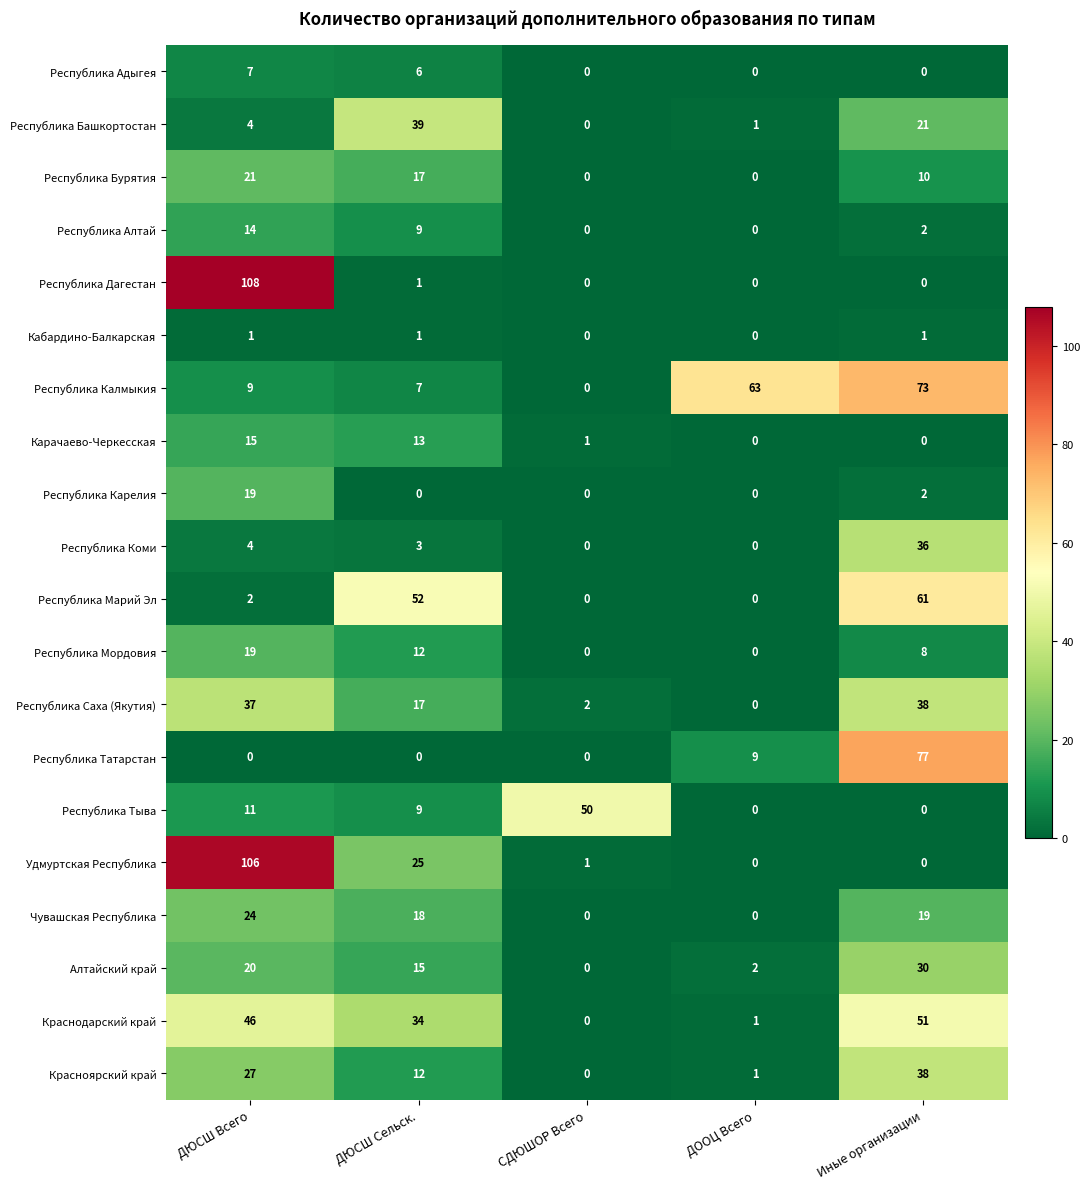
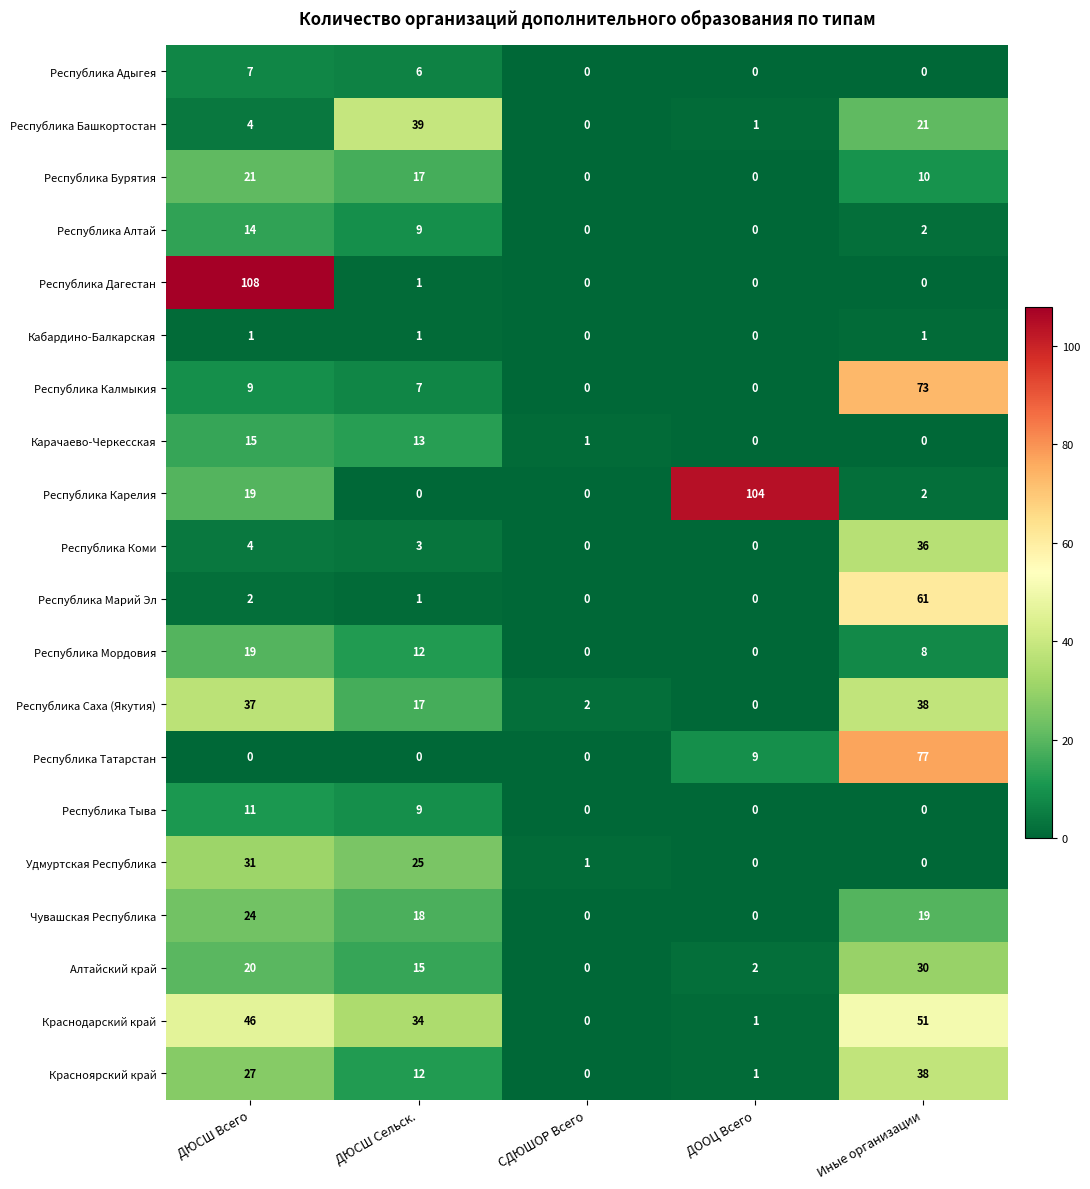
  {
    "Республика Адыгея": {
      "ДЮСШ Всего": 7,
      "ДЮСШ Сельск.": 6,
      "СДЮШОР Всего": 0,
      "ДООЦ Всего": 0,
      "Иные организации": 0
    },
    "Республика Башкортостан": {
      "ДЮСШ Всего": 4,
      "ДЮСШ Сельск.": 39,
      "СДЮШОР Всего": 0,
      "ДООЦ Всего": 1,
      "Иные организации": 21
    },
    "Республика Бурятия": {
      "ДЮСШ Всего": 21,
      "ДЮСШ Сельск.": 17,
      "СДЮШОР Всего": 0,
      "ДООЦ Всего": 0,
      "Иные организации": 10
    },
    "Республика Алтай": {
      "ДЮСШ Всего": 14,
      "ДЮСШ Сельск.": 9,
      "СДЮШОР Всего": 0,
      "ДООЦ Всего": 0,
      "Иные организации": 2
    },
    "Республика Дагестан": {
      "ДЮСШ Всего": 108,
      "ДЮСШ Сельск.": 1,
      "СДЮШОР Всего": 0,
      "ДООЦ Всего": 0,
      "Иные организации": 0
    },
    "Кабардино-Балкарская": {
      "ДЮСШ Всего": 1,
      "ДЮСШ Сельск.": 1,
      "СДЮШОР Всего": 0,
      "ДООЦ Всего": 0,
      "Иные организации": 1
    },
    "Республика Калмыкия": {
      "ДЮСШ Всего": 9,
      "ДЮСШ Сельск.": 7,
      "СДЮШОР Всего": 0,
-     "ДООЦ Всего": 63,
+     "ДООЦ Всего": 0,
      "Иные организации": 73
    },
    "Карачаево-Черкесская": {
      "ДЮСШ Всего": 15,
      "ДЮСШ Сельск.": 13,
      "СДЮШОР Всего": 1,
      "ДООЦ Всего": 0,
      "Иные организации": 0
    },
    "Республика Карелия": {
      "ДЮСШ Всего": 19,
      "ДЮСШ Сельск.": 0,
      "СДЮШОР Всего": 0,
-     "ДООЦ Всего": 0,
+     "ДООЦ Всего": 104,
      "Иные организации": 2
    },
    "Республика Коми": {
      "ДЮСШ Всего": 4,
      "ДЮСШ Сельск.": 3,
      "СДЮШОР Всего": 0,
      "ДООЦ Всего": 0,
      "Иные организации": 36
    },
    "Республика Марий Эл": {
      "ДЮСШ Всего": 2,
-     "ДЮСШ Сельск.": 52,
+     "ДЮСШ Сельск.": 1,
      "СДЮШОР Всего": 0,
      "ДООЦ Всего": 0,
      "Иные организации": 61
    },
    "Республика Мордовия": {
      "ДЮСШ Всего": 19,
      "ДЮСШ Сельск.": 12,
      "СДЮШОР Всего": 0,
      "ДООЦ Всего": 0,
      "Иные организации": 8
    },
    "Республика Саха (Якутия)": {
      "ДЮСШ Всего": 37,
      "ДЮСШ Сельск.": 17,
      "СДЮШОР Всего": 2,
      "ДООЦ Всего": 0,
      "Иные организации": 38
    },
    "Республика Татарстан": {
      "ДЮСШ Всего": 0,
      "ДЮСШ Сельск.": 0,
      "СДЮШОР Всего": 0,
      "ДООЦ Всего": 9,
      "Иные организации": 77
    },
    "Республика Тыва": {
      "ДЮСШ Всего": 11,
      "ДЮСШ Сельск.": 9,
-     "СДЮШОР Всего": 50,
+     "СДЮШОР Всего": 0,
      "ДООЦ Всего": 0,
      "Иные организации": 0
    },
    "Удмуртская Республика": {
-     "ДЮСШ Всего": 106,
+     "ДЮСШ Всего": 31,
      "ДЮСШ Сельск.": 25,
      "СДЮШОР Всего": 1,
      "ДООЦ Всего": 0,
      "Иные организации": 0
    },
    "Чувашская Республика": {
      "ДЮСШ Всего": 24,
      "ДЮСШ Сельск.": 18,
      "СДЮШОР Всего": 0,
      "ДООЦ Всего": 0,
      "Иные организации": 19
    },
    "Алтайский край": {
      "ДЮСШ Всего": 20,
      "ДЮСШ Сельск.": 15,
      "СДЮШОР Всего": 0,
      "ДООЦ Всего": 2,
      "Иные организации": 30
    },
    "Краснодарский край": {
      "ДЮСШ Всего": 46,
      "ДЮСШ Сельск.": 34,
      "СДЮШОР Всего": 0,
      "ДООЦ Всего": 1,
      "Иные организации": 51
    },
    "Красноярский край": {
      "ДЮСШ Всего": 27,
      "ДЮСШ Сельск.": 12,
      "СДЮШОР Всего": 0,
      "ДООЦ Всего": 1,
      "Иные организации": 38
    }
  }
